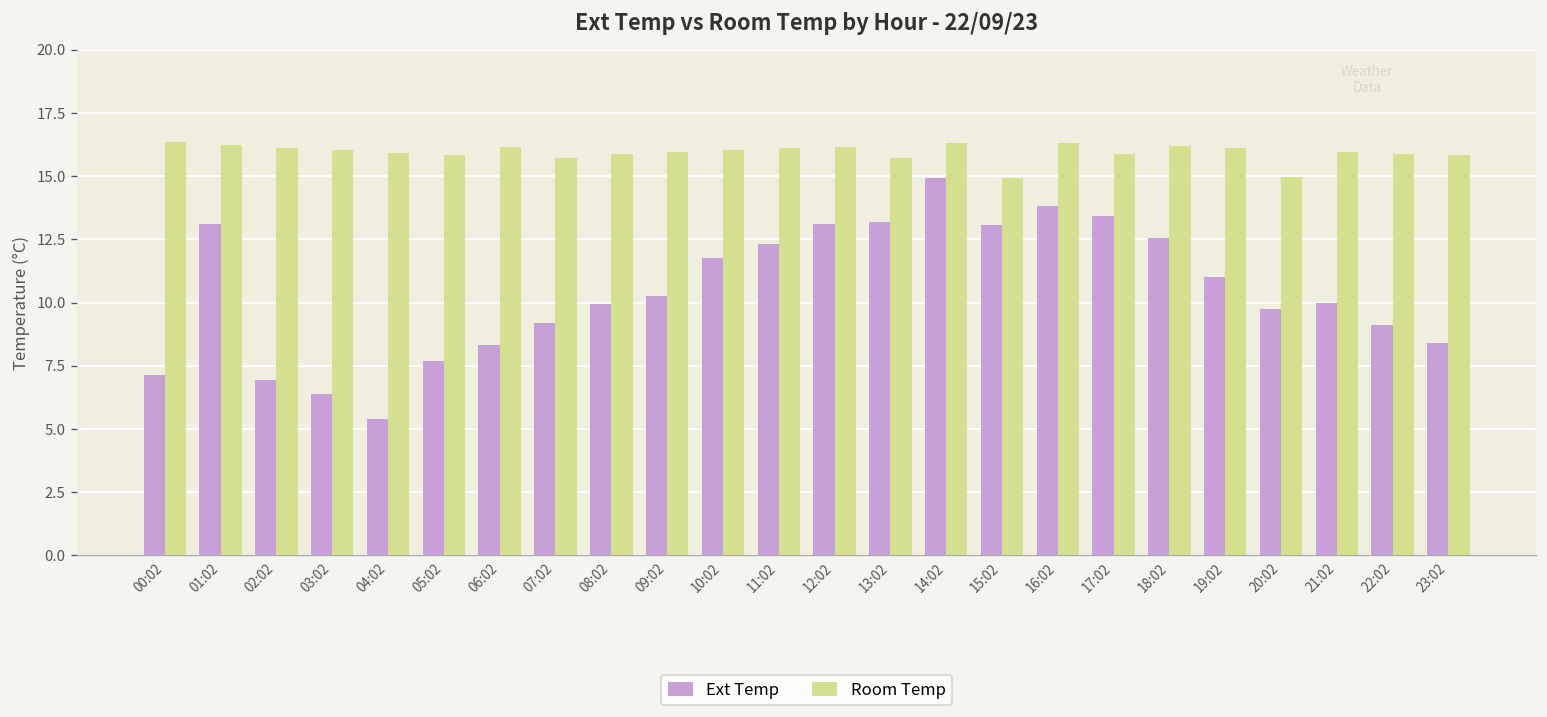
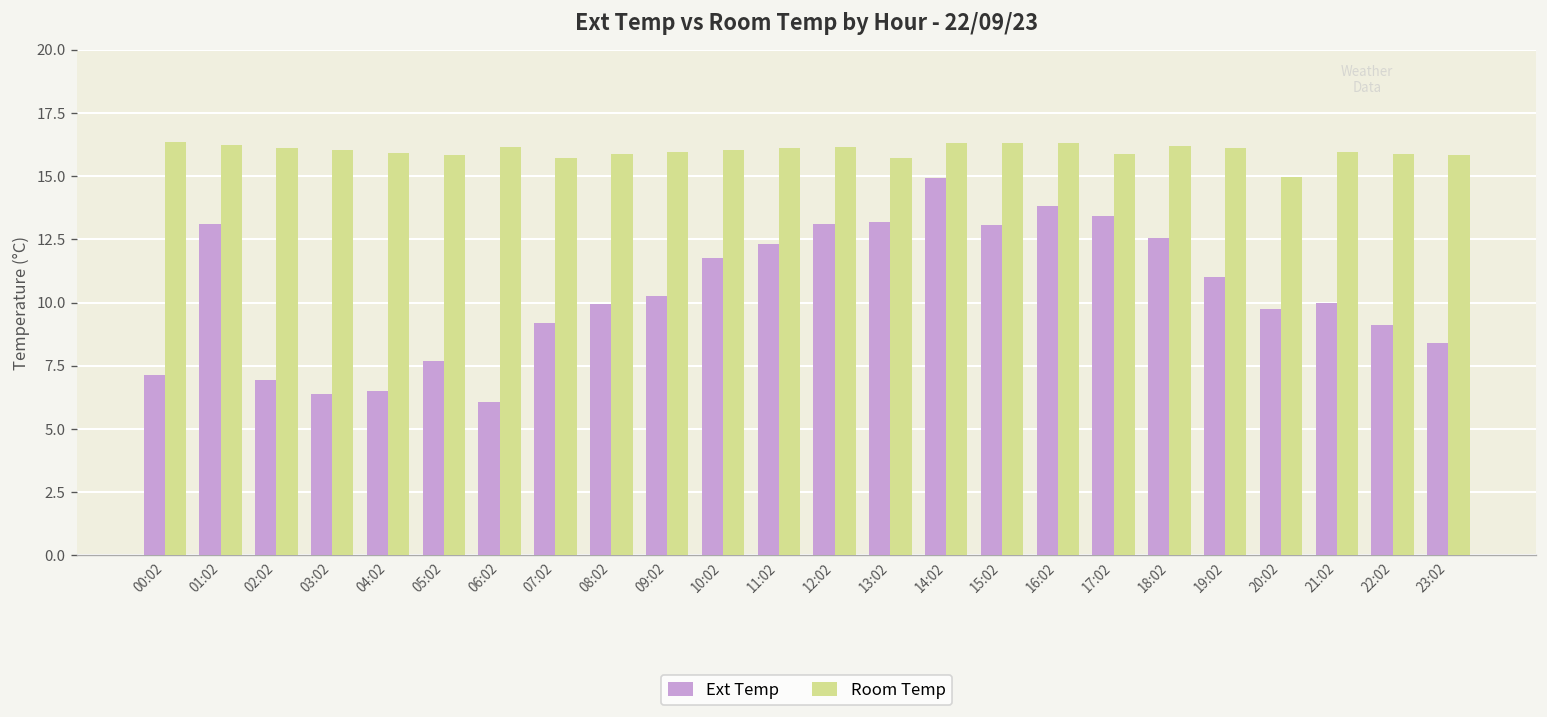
  {
    "Ext Temp": {
      "00:02": 7.1,
      "01:02": 13.1,
      "02:02": 6.9,
      "03:02": 6.4,
-     "04:02": 5.4,
+     "04:02": 6.5,
      "05:02": 7.7,
-     "06:02": 8.3,
+     "06:02": 6.1,
      "07:02": 9.2,
      "08:02": 9.9,
      "09:02": 10.3,
      "10:02": 11.8,
      "11:02": 12.3,
      "12:02": 13.1,
      "13:02": 13.2,
      "14:02": 14.9,
      "15:02": 13.1,
      "16:02": 13.8,
      "17:02": 13.4,
      "18:02": 12.6,
      "19:02": 11.0,
      "20:02": 9.8,
      "21:02": 10.0,
      "22:02": 9.1,
      "23:02": 8.4
    },
    "Room Temp": {
      "00:02": 16.4,
      "01:02": 16.2,
      "02:02": 16.1,
      "03:02": 16.0,
      "04:02": 15.9,
      "05:02": 15.8,
      "06:02": 16.2,
      "07:02": 15.7,
      "08:02": 15.9,
      "09:02": 16.0,
      "10:02": 16.0,
      "11:02": 16.1,
      "12:02": 16.2,
      "13:02": 15.7,
      "14:02": 16.3,
-     "15:02": 14.9,
+     "15:02": 16.3,
      "16:02": 16.3,
      "17:02": 15.9,
      "18:02": 16.2,
      "19:02": 16.1,
      "20:02": 15.0,
      "21:02": 16.0,
      "22:02": 15.9,
      "23:02": 15.8
    }
  }
